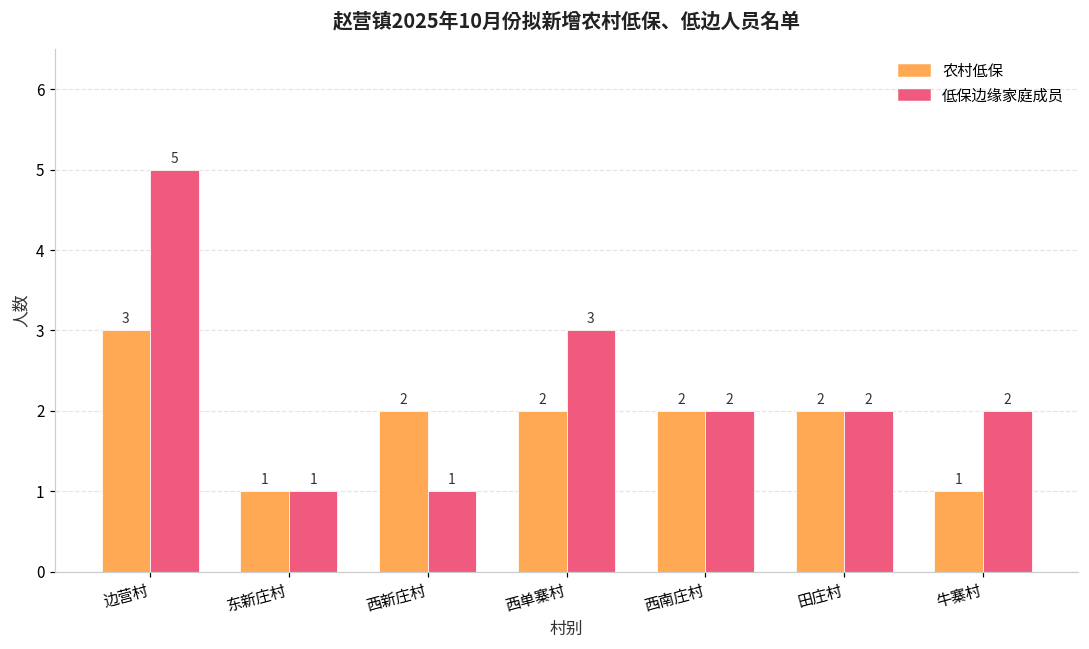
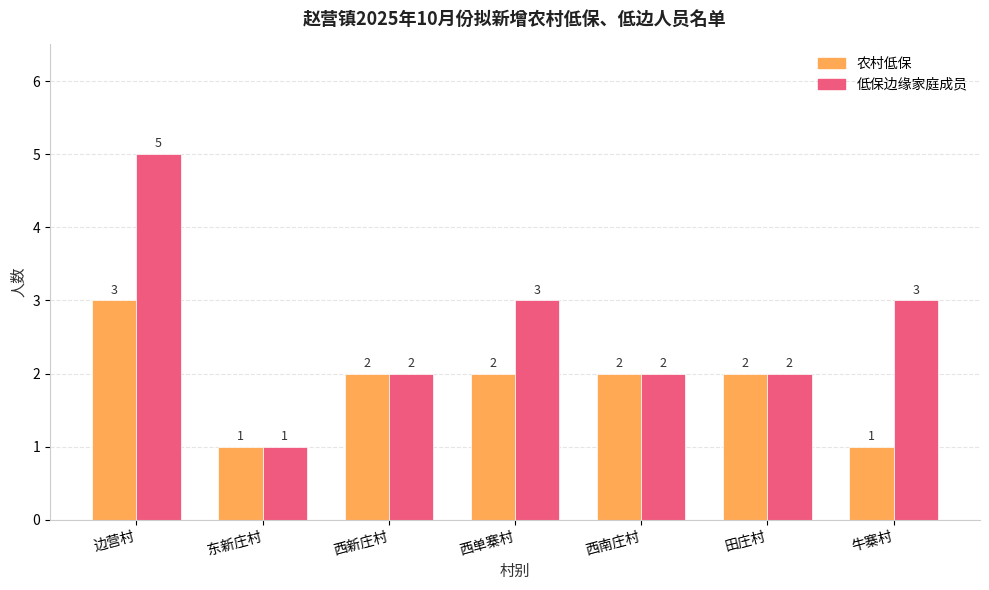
  {
    "农村低保": {
      "边营村": 3,
      "东新庄村": 1,
      "西新庄村": 2,
      "西单寨村": 2,
      "西南庄村": 2,
      "田庄村": 2,
      "牛寨村": 1
    },
    "低保边缘家庭成员": {
      "边营村": 5,
      "东新庄村": 1,
-     "西新庄村": 1,
+     "西新庄村": 2,
      "西单寨村": 3,
      "西南庄村": 2,
      "田庄村": 2,
-     "牛寨村": 2
+     "牛寨村": 3
    }
  }
